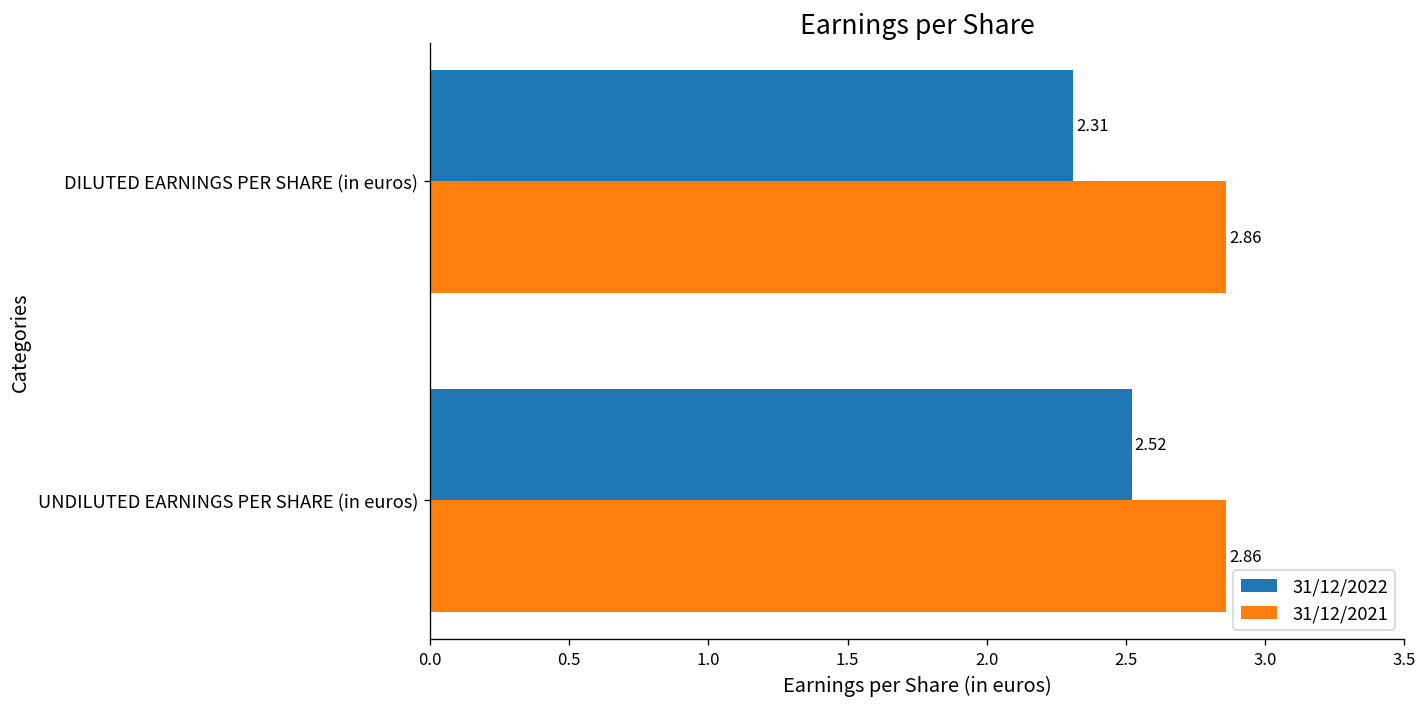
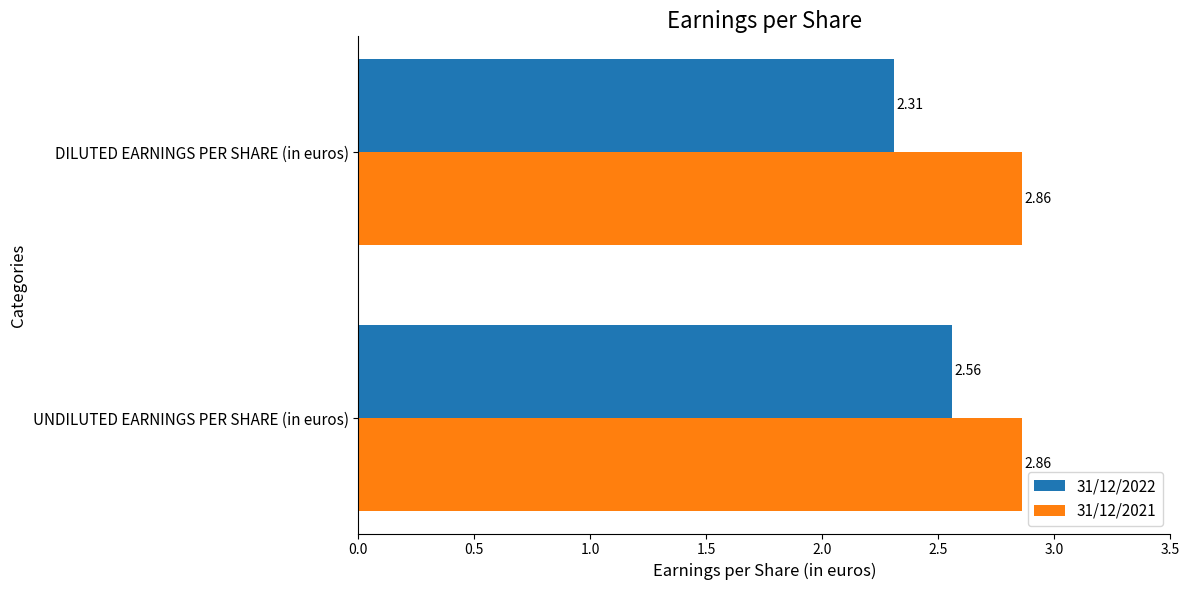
  {
    "31/12/2022": {
      "DILUTED EARNINGS PER SHARE (in euros)": 2.31,
-     "UNDILUTED EARNINGS PER SHARE (in euros)": 2.52
+     "UNDILUTED EARNINGS PER SHARE (in euros)": 2.56
    },
    "31/12/2021": {
      "DILUTED EARNINGS PER SHARE (in euros)": 2.86,
      "UNDILUTED EARNINGS PER SHARE (in euros)": 2.86
    }
  }
